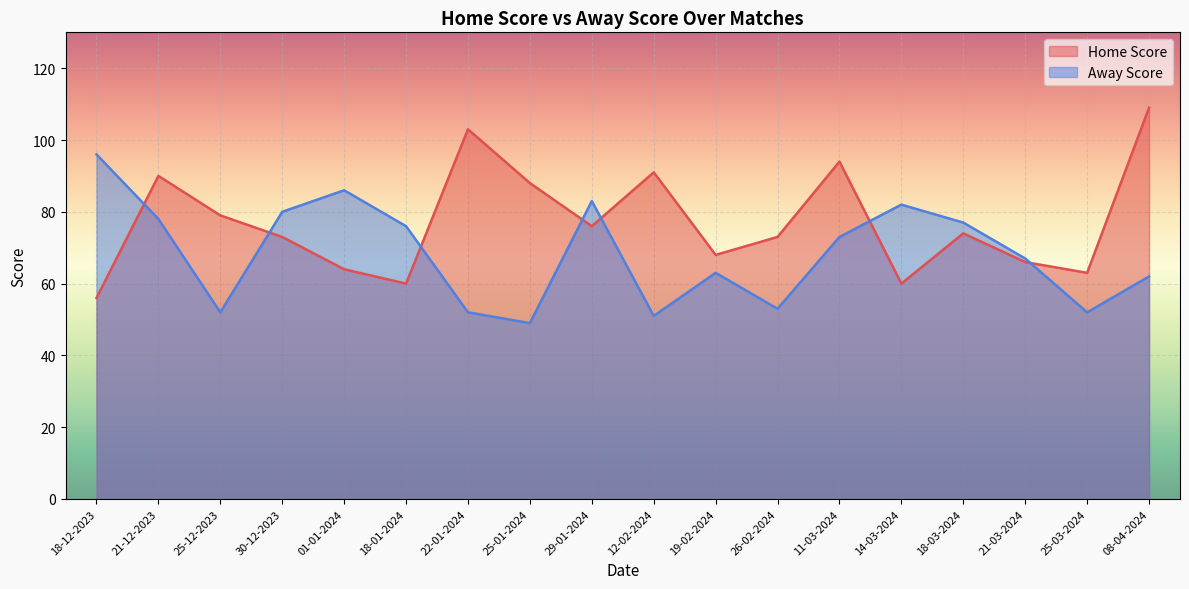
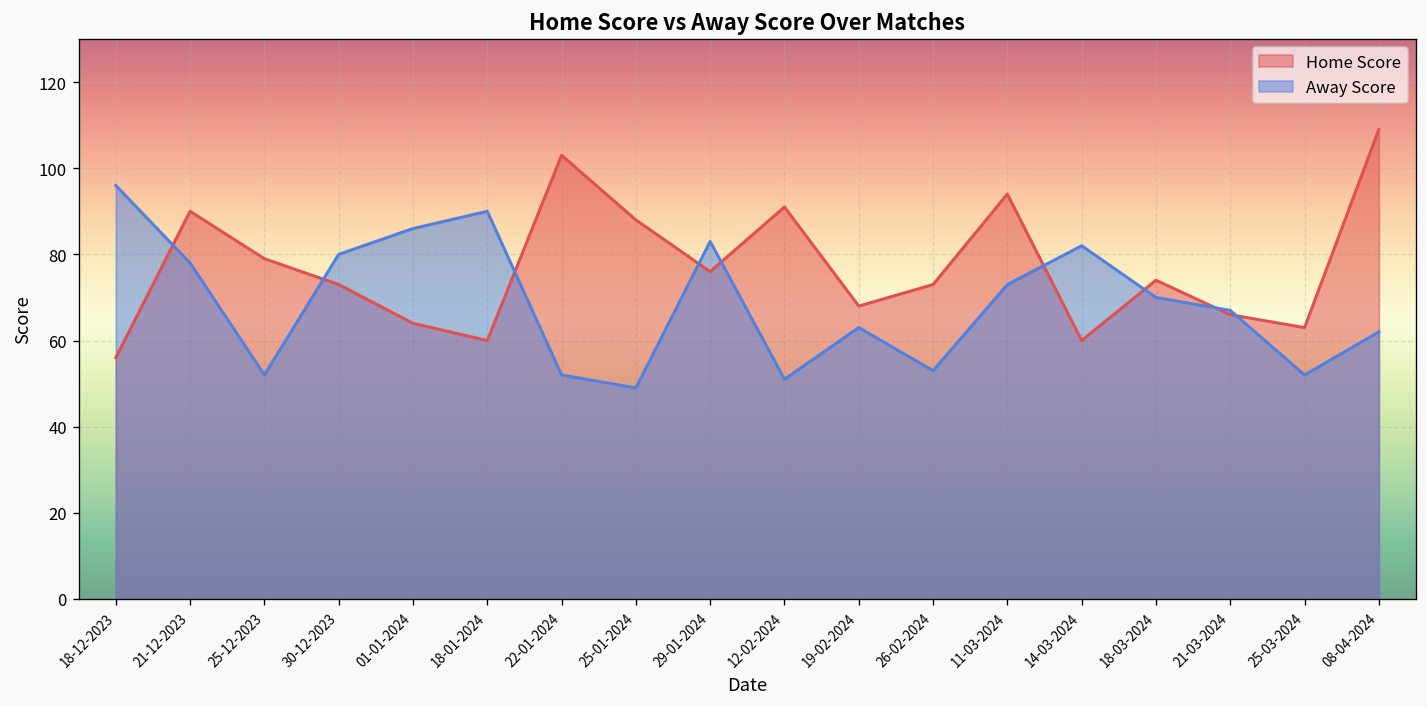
  {
    "Home Score": {
      "18-12-2023": 56,
      "21-12-2023": 90,
      "25-12-2023": 79,
      "30-12-2023": 73,
      "01-01-2024": 64,
      "18-01-2024": 60,
      "22-01-2024": 103,
      "25-01-2024": 88,
      "29-01-2024": 76,
      "12-02-2024": 91,
      "19-02-2024": 68,
      "26-02-2024": 73,
      "11-03-2024": 94,
      "14-03-2024": 60,
      "18-03-2024": 74,
      "21-03-2024": 66,
      "25-03-2024": 63,
      "08-04-2024": 109
    },
    "Away Score": {
      "18-12-2023": 96,
      "21-12-2023": 78,
      "25-12-2023": 52,
      "30-12-2023": 80,
      "01-01-2024": 86,
-     "18-01-2024": 76,
+     "18-01-2024": 90,
      "22-01-2024": 52,
      "25-01-2024": 49,
      "29-01-2024": 83,
      "12-02-2024": 51,
      "19-02-2024": 63,
      "26-02-2024": 53,
      "11-03-2024": 73,
      "14-03-2024": 82,
-     "18-03-2024": 77,
+     "18-03-2024": 70,
      "21-03-2024": 67,
      "25-03-2024": 52,
      "08-04-2024": 62
    }
  }
